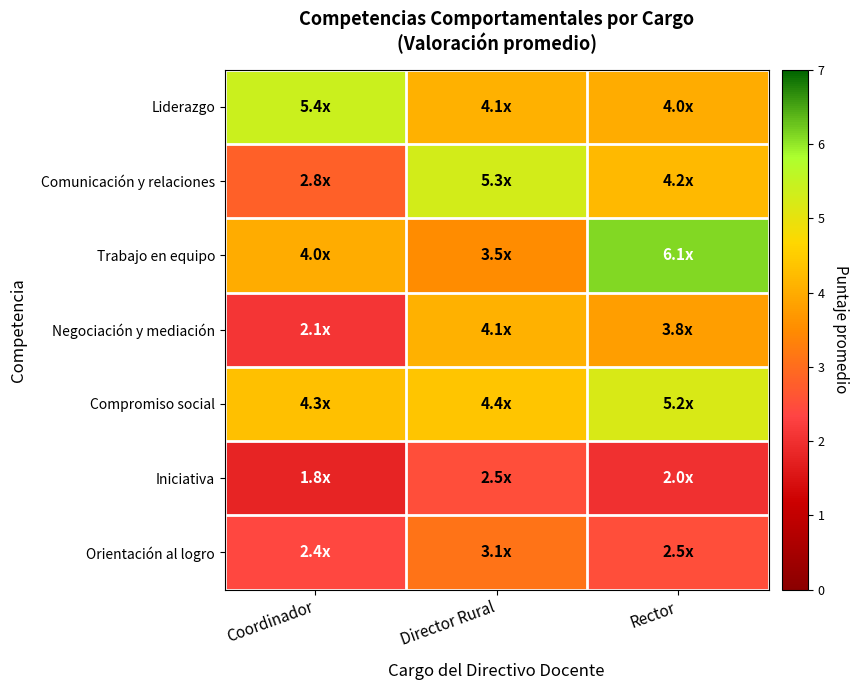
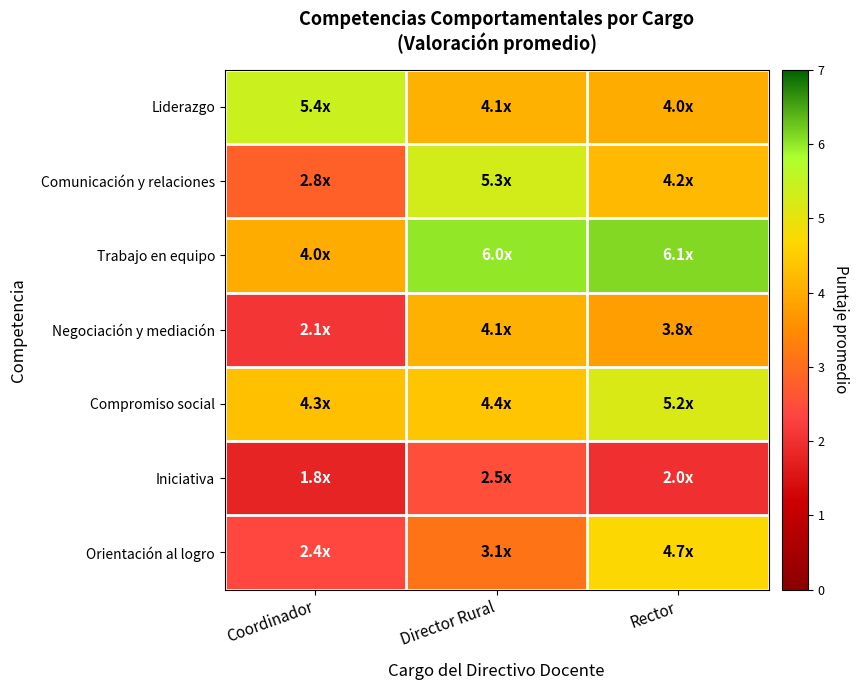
  {
    "Liderazgo": {
      "Coordinador": "5.4x",
      "Director Rural": "4.1x",
      "Rector": "4.0x"
    },
    "Comunicación y relaciones": {
      "Coordinador": "2.8x",
      "Director Rural": "5.3x",
      "Rector": "4.2x"
    },
    "Trabajo en equipo": {
      "Coordinador": "4.0x",
-     "Director Rural": "3.5x",
+     "Director Rural": "6.0x",
      "Rector": "6.1x"
    },
    "Negociación y mediación": {
      "Coordinador": "2.1x",
      "Director Rural": "4.1x",
      "Rector": "3.8x"
    },
    "Compromiso social": {
      "Coordinador": "4.3x",
      "Director Rural": "4.4x",
      "Rector": "5.2x"
    },
    "Iniciativa": {
      "Coordinador": "1.8x",
      "Director Rural": "2.5x",
      "Rector": "2.0x"
    },
    "Orientación al logro": {
      "Coordinador": "2.4x",
      "Director Rural": "3.1x",
-     "Rector": "2.5x"
+     "Rector": "4.7x"
    }
  }
